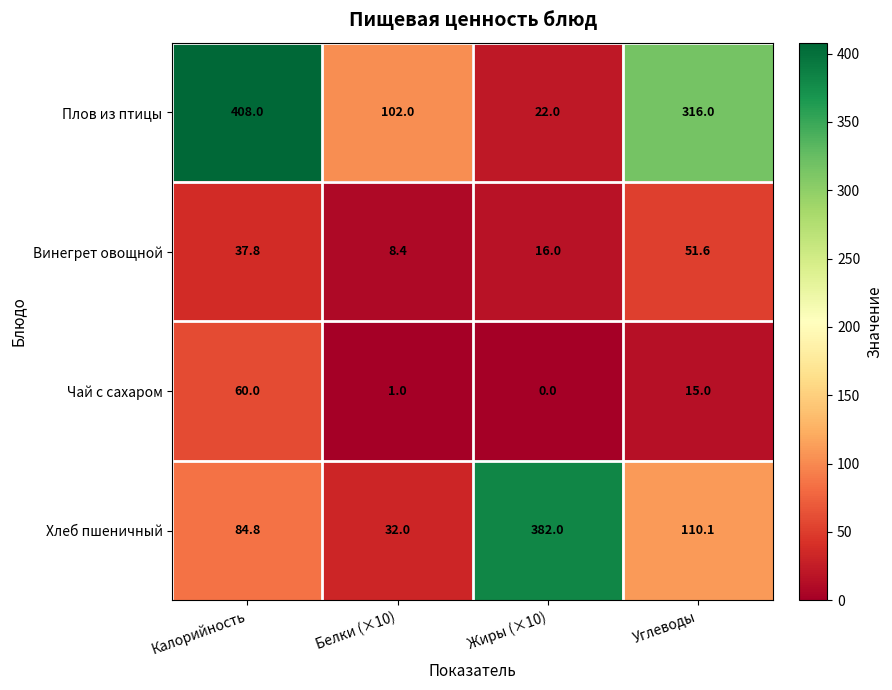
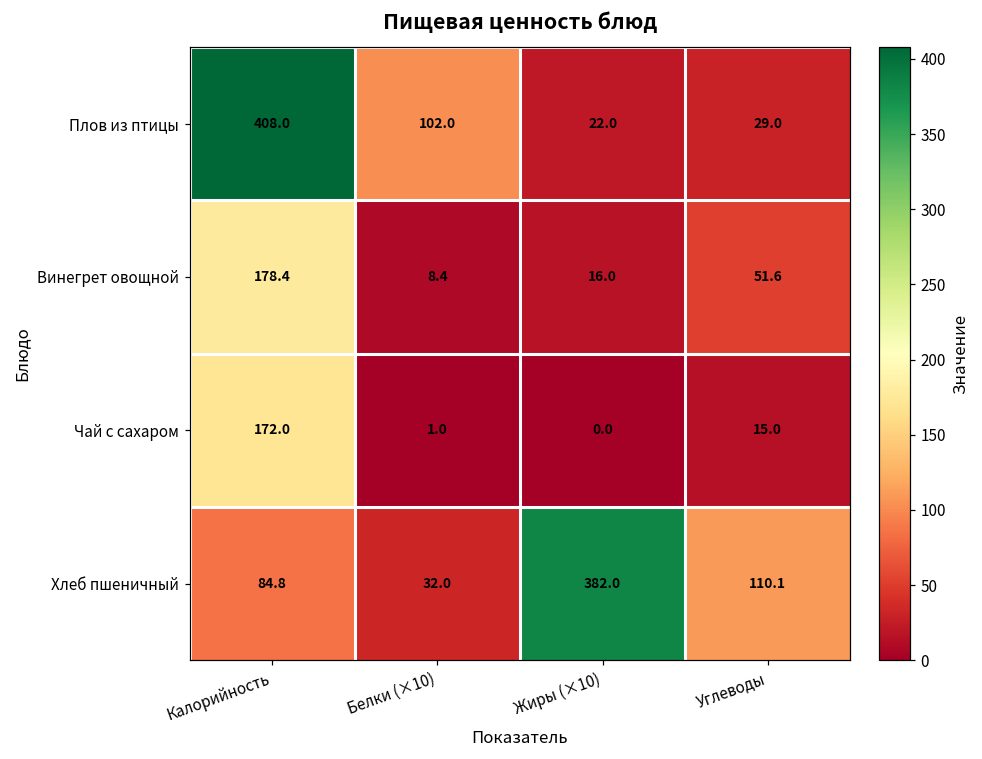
  {
    "Плов из птицы": {
      "Калорийность": 408.0,
      "Белки (×10)": 102.0,
      "Жиры (×10)": 22.0,
-     "Углеводы": 316.0
+     "Углеводы": 29.0
    },
    "Винегрет овощной": {
-     "Калорийность": 37.8,
+     "Калорийность": 178.4,
      "Белки (×10)": 8.4,
      "Жиры (×10)": 16.0,
      "Углеводы": 51.6
    },
    "Чай с сахаром": {
-     "Калорийность": 60.0,
+     "Калорийность": 172.0,
      "Белки (×10)": 1.0,
      "Жиры (×10)": 0.0,
      "Углеводы": 15.0
    },
    "Хлеб пшеничный": {
      "Калорийность": 84.8,
      "Белки (×10)": 32.0,
      "Жиры (×10)": 382.0,
      "Углеводы": 110.1
    }
  }
